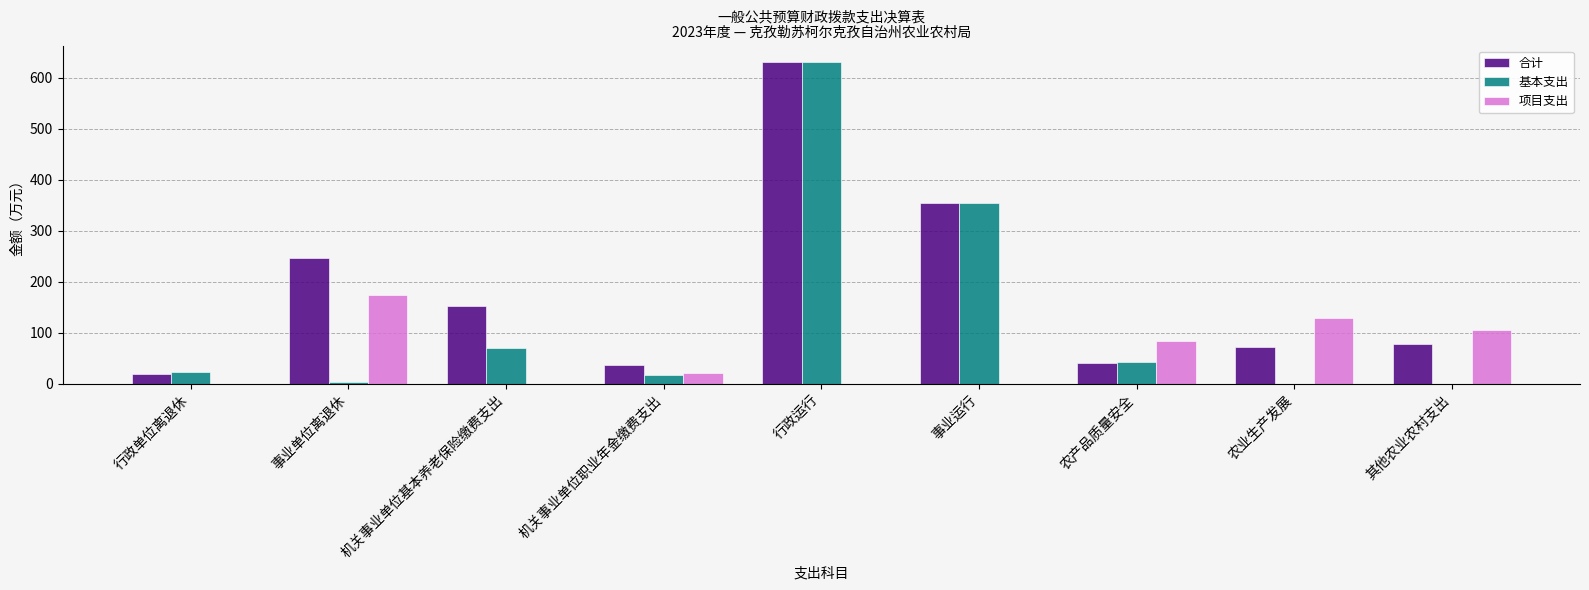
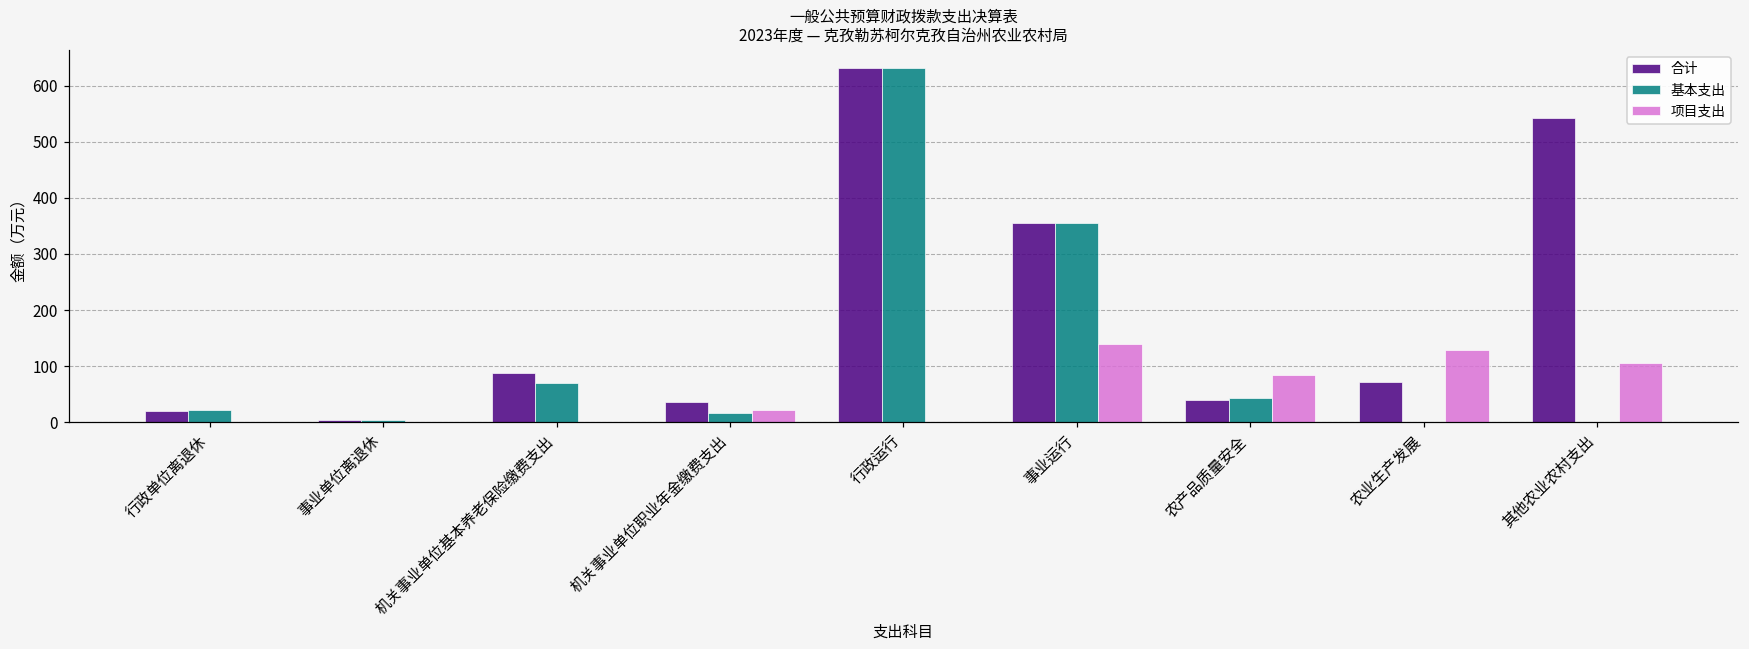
  {
    "合计": {
      "行政单位离退休": 20,
-     "事业单位离退休": 250,
-     "机关事业单位基本养老保险缴费支出": 150,
+     "事业单位离退休": 0,
+     "机关事业单位基本养老保险缴费支出": 90,
      "机关事业单位职业年金缴费支出": 40,
      "行政运行": 630,
      "事业运行": 350,
      "农产品质量安全": 40,
      "农业生产发展": 70,
-     "其他农业农村支出": 80
+     "其他农业农村支出": 540
    },
    "基本支出": {
      "行政单位离退休": 20,
      "机关事业单位基本养老保险缴费支出": 70,
      "机关事业单位职业年金缴费支出": 20,
      "行政运行": 630,
      "事业运行": 350,
      "农产品质量安全": 40,
      "农业生产发展": 0,
      "其他农业农村支出": 0
    },
    "项目支出": {
      "行政单位离退休": 0,
-     "事业单位离退休": 170,
+     "事业单位离退休": 0,
      "机关事业单位基本养老保险缴费支出": 0,
      "机关事业单位职业年金缴费支出": 20,
      "行政运行": 0,
-     "事业运行": 0,
+     "事业运行": 140,
      "农产品质量安全": 80,
      "农业生产发展": 130,
      "其他农业农村支出": 110
    }
  }
